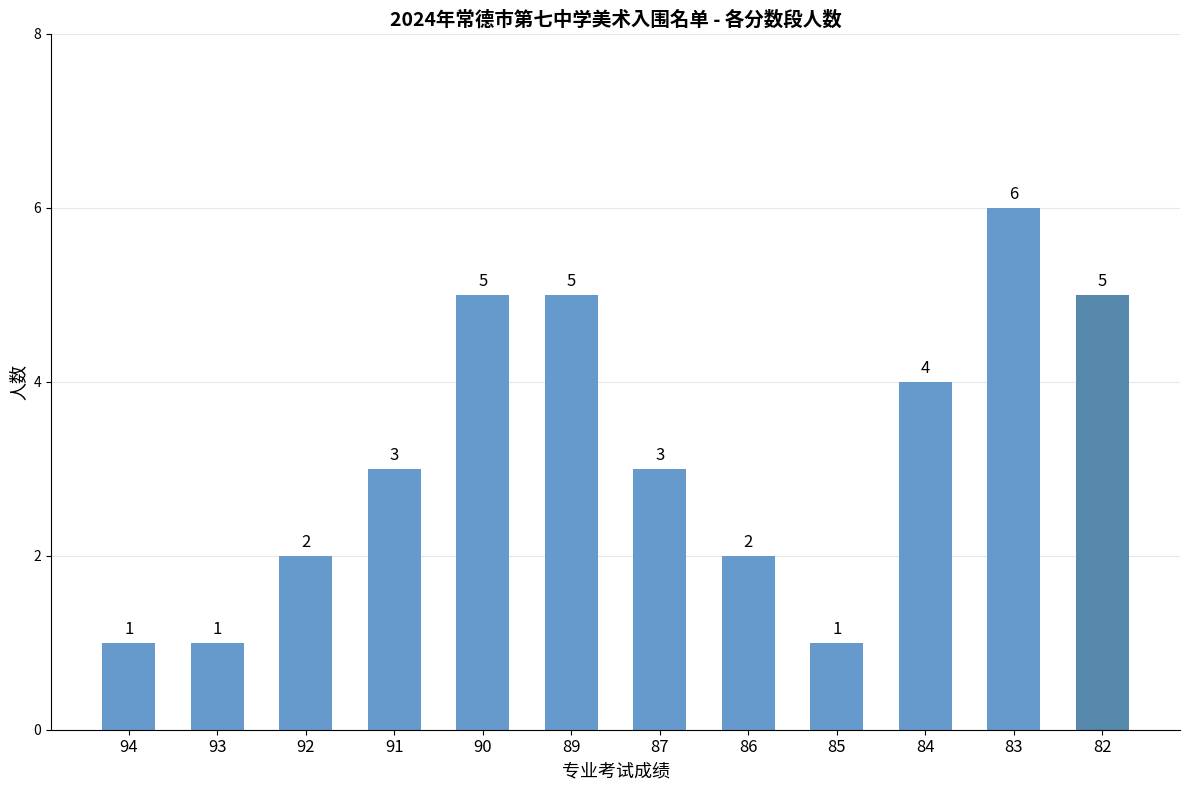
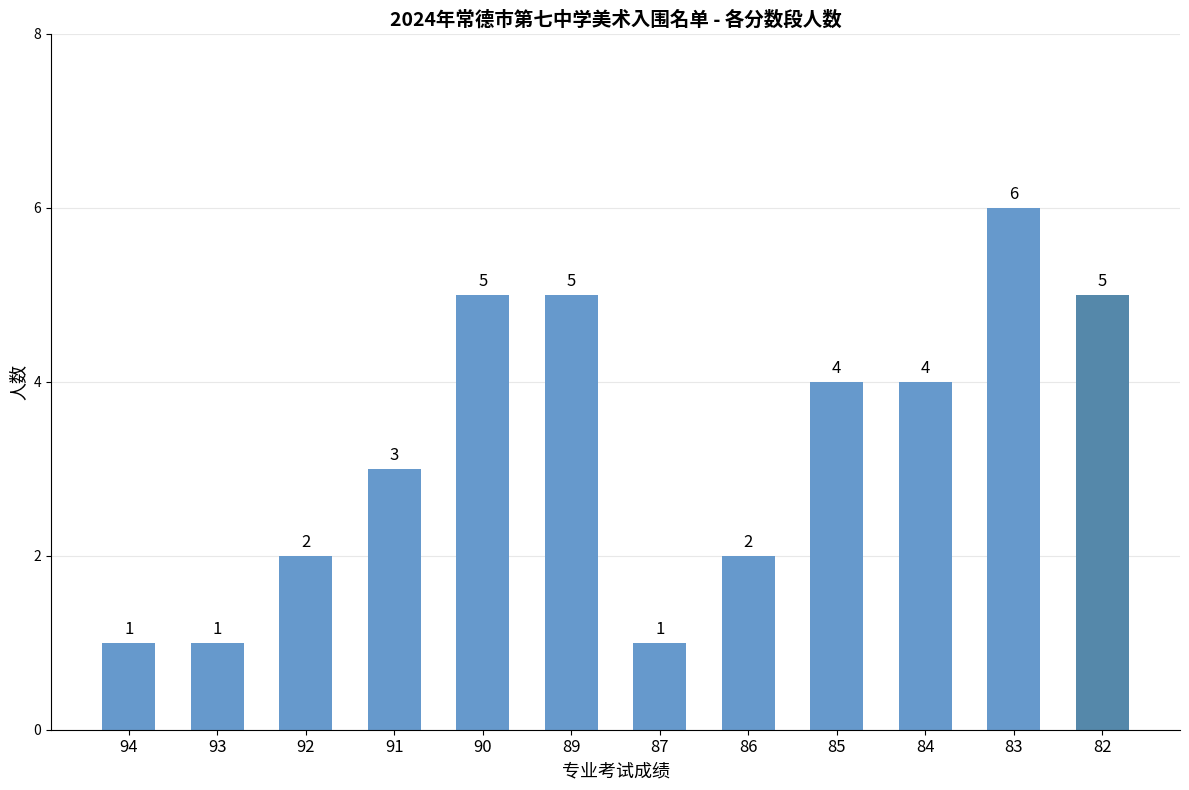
  {
    "94": 1,
    "93": 1,
    "92": 2,
    "91": 3,
    "90": 5,
    "89": 5,
-   "87": 3,
+   "87": 1,
    "86": 2,
-   "85": 1,
+   "85": 4,
    "84": 4,
    "83": 6,
    "82": 5
  }
